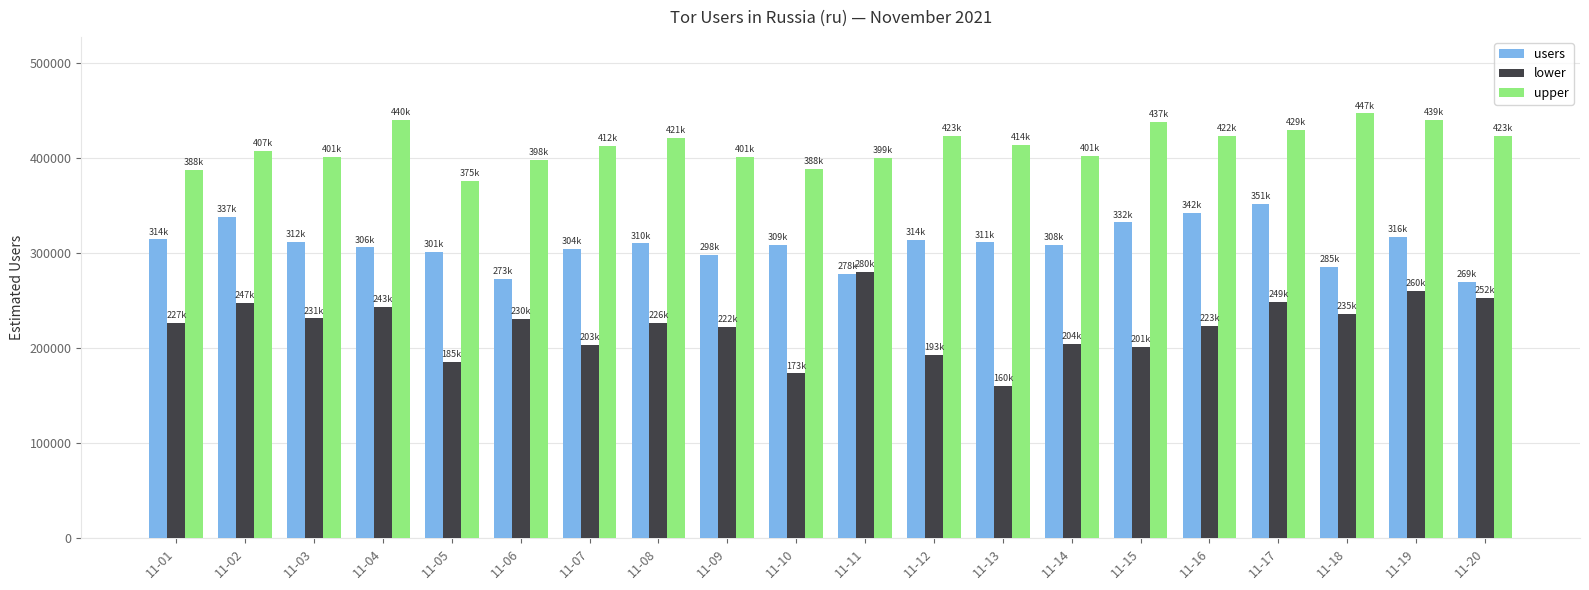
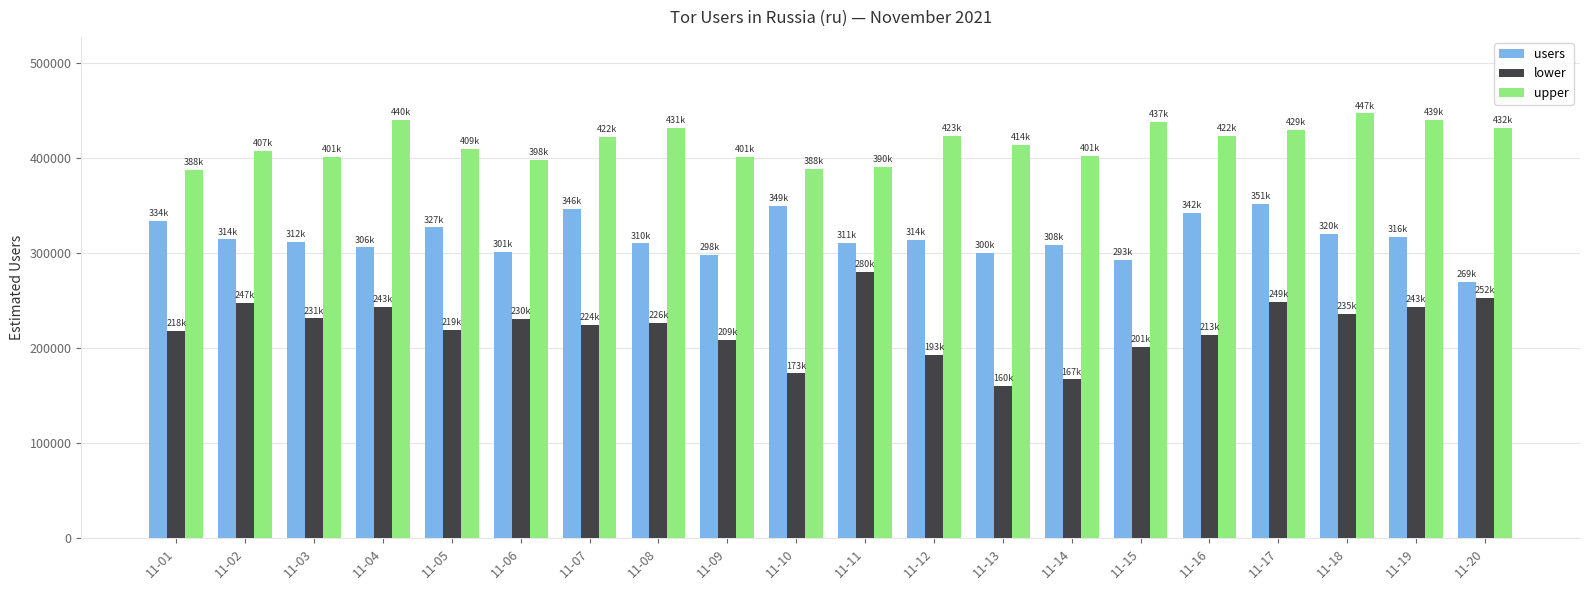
  {
    "users": {
-     "11-01": "314k",
-     "11-02": "337k",
+     "11-01": "334k",
+     "11-02": "314k",
      "11-03": "312k",
      "11-04": "306k",
-     "11-05": "301k",
-     "11-06": "273k",
-     "11-07": "304k",
+     "11-05": "327k",
+     "11-06": "301k",
+     "11-07": "346k",
      "11-08": "310k",
      "11-09": "298k",
-     "11-10": "309k",
-     "11-11": "278k",
+     "11-10": "349k",
+     "11-11": "311k",
      "11-12": "314k",
-     "11-13": "311k",
+     "11-13": "300k",
      "11-14": "308k",
-     "11-15": "332k",
+     "11-15": "293k",
      "11-16": "342k",
      "11-17": "351k",
-     "11-18": "285k",
+     "11-18": "320k",
      "11-19": "316k",
      "11-20": "269k"
    },
    "lower": {
-     "11-01": "227k",
+     "11-01": "218k",
      "11-02": "247k",
      "11-03": "231k",
      "11-04": "243k",
-     "11-05": "185k",
+     "11-05": "219k",
      "11-06": "230k",
-     "11-07": "203k",
+     "11-07": "224k",
      "11-08": "226k",
-     "11-09": "222k",
+     "11-09": "209k",
      "11-10": "173k",
      "11-11": "280k",
      "11-12": "193k",
      "11-13": "160k",
-     "11-14": "204k",
+     "11-14": "167k",
      "11-15": "201k",
-     "11-16": "223k",
+     "11-16": "213k",
      "11-17": "249k",
      "11-18": "235k",
-     "11-19": "260k",
+     "11-19": "243k",
      "11-20": "252k"
    },
    "upper": {
      "11-01": "388k",
      "11-02": "407k",
      "11-03": "401k",
      "11-04": "440k",
-     "11-05": "375k",
+     "11-05": "409k",
      "11-06": "398k",
-     "11-07": "412k",
-     "11-08": "421k",
+     "11-07": "422k",
+     "11-08": "431k",
      "11-09": "401k",
      "11-10": "388k",
-     "11-11": "399k",
+     "11-11": "390k",
      "11-12": "423k",
      "11-13": "414k",
      "11-14": "401k",
      "11-15": "437k",
      "11-16": "422k",
      "11-17": "429k",
      "11-18": "447k",
      "11-19": "439k",
-     "11-20": "423k"
+     "11-20": "432k"
    }
  }
